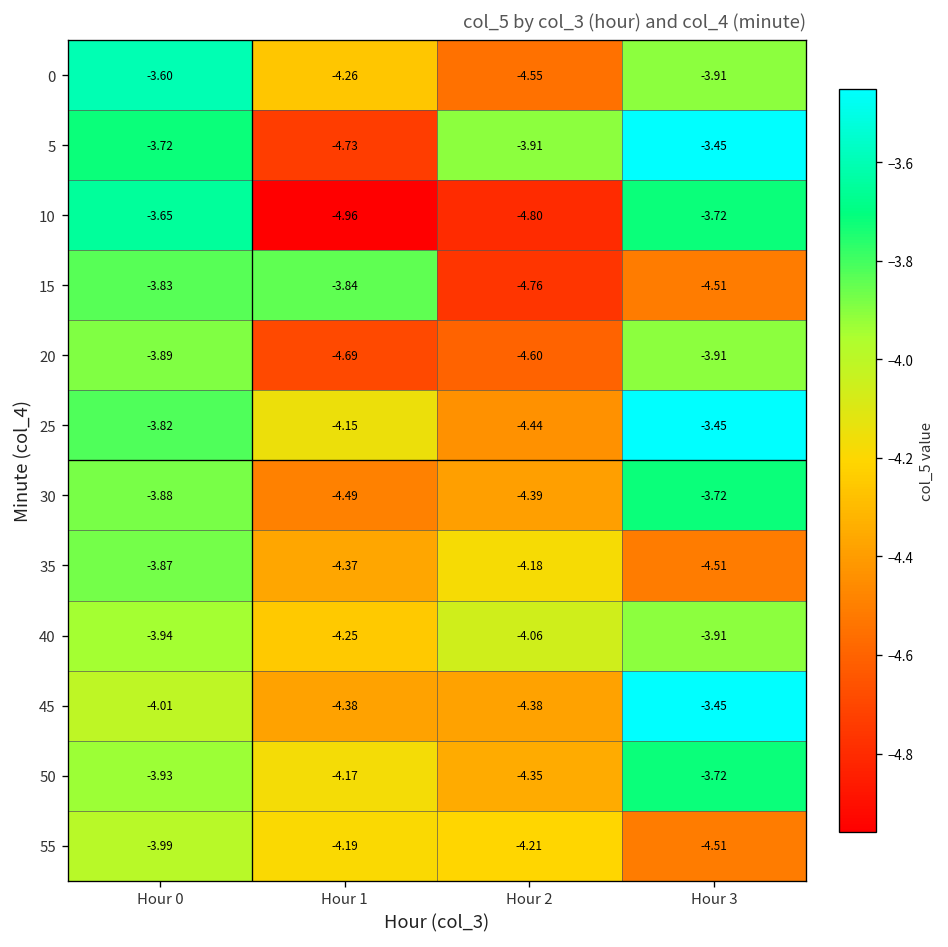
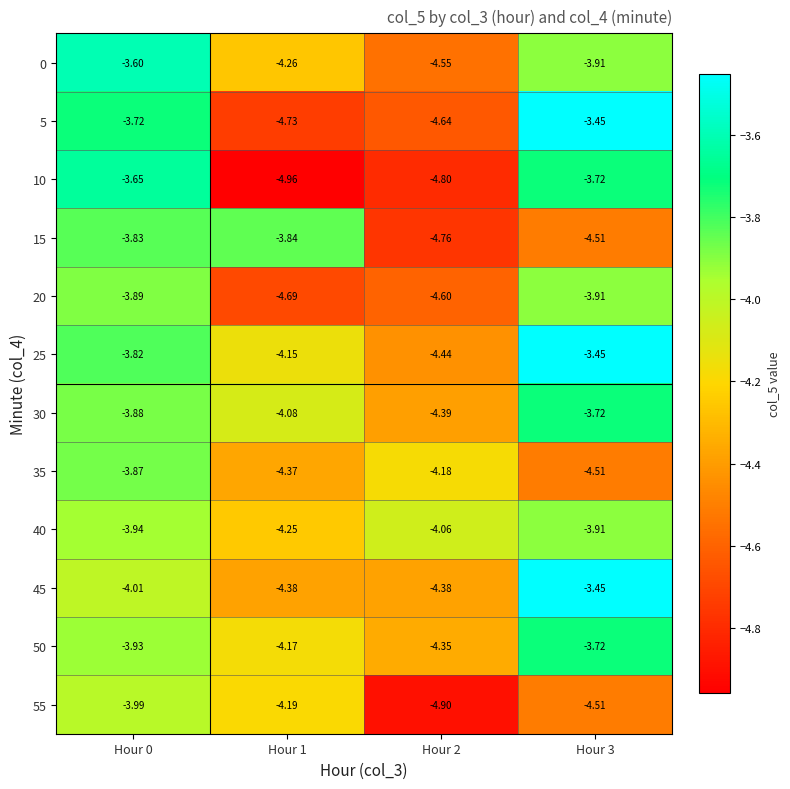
  {
    "0": {
      "Hour 0": -3.60,
      "Hour 1": -4.26,
      "Hour 2": -4.55,
      "Hour 3": -3.91
    },
    "5": {
      "Hour 0": -3.72,
      "Hour 1": -4.73,
-     "Hour 2": -3.91,
+     "Hour 2": -4.64,
      "Hour 3": -3.45
    },
    "10": {
      "Hour 0": -3.65,
      "Hour 1": -4.96,
      "Hour 2": -4.80,
      "Hour 3": -3.72
    },
    "15": {
      "Hour 0": -3.83,
      "Hour 1": -3.84,
      "Hour 2": -4.76,
      "Hour 3": -4.51
    },
    "20": {
      "Hour 0": -3.89,
      "Hour 1": -4.69,
      "Hour 2": -4.60,
      "Hour 3": -3.91
    },
    "25": {
      "Hour 0": -3.82,
      "Hour 1": -4.15,
      "Hour 2": -4.44,
      "Hour 3": -3.45
    },
    "30": {
      "Hour 0": -3.88,
-     "Hour 1": -4.49,
+     "Hour 1": -4.08,
      "Hour 2": -4.39,
      "Hour 3": -3.72
    },
    "35": {
      "Hour 0": -3.87,
      "Hour 1": -4.37,
      "Hour 2": -4.18,
      "Hour 3": -4.51
    },
    "40": {
      "Hour 0": -3.94,
      "Hour 1": -4.25,
      "Hour 2": -4.06,
      "Hour 3": -3.91
    },
    "45": {
      "Hour 0": -4.01,
      "Hour 1": -4.38,
      "Hour 2": -4.38,
      "Hour 3": -3.45
    },
    "50": {
      "Hour 0": -3.93,
      "Hour 1": -4.17,
      "Hour 2": -4.35,
      "Hour 3": -3.72
    },
    "55": {
      "Hour 0": -3.99,
      "Hour 1": -4.19,
-     "Hour 2": -4.21,
+     "Hour 2": -4.90,
      "Hour 3": -4.51
    }
  }
